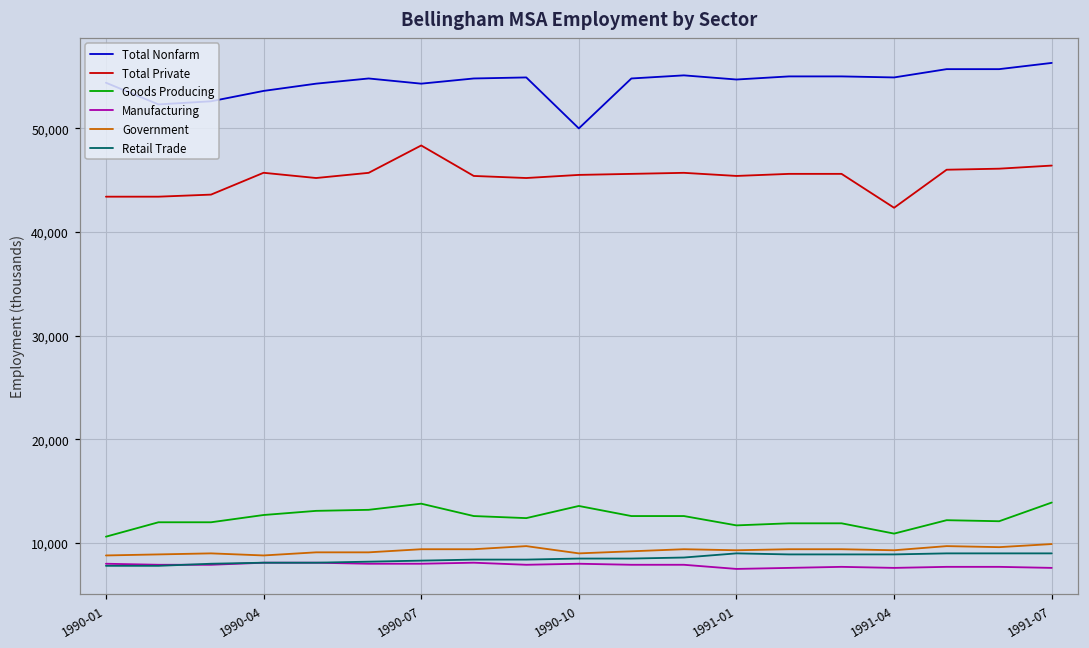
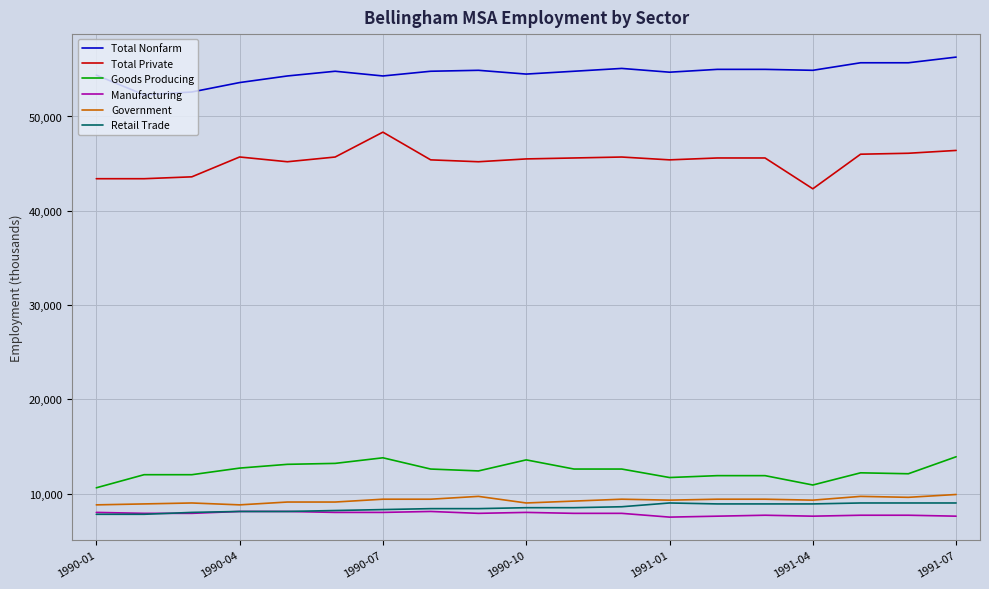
  {
    "Total Nonfarm": {
      "1990-04": "54,000",
      "1990-07": "54,000",
-     "1990-10": "50,000",
+     "1990-10": "55,000",
      "1991-01": "55,000",
      "1991-04": "55,000",
      "1991-07": "56,000"
    },
    "Total Private": {
      "1990-01": "43,000",
      "1990-04": "46,000",
      "1990-07": "48,000",
      "1990-10": "46,000",
      "1991-01": "45,000",
      "1991-04": "42,000",
      "1991-07": "46,000"
    },
    "Goods Producing": {
      "1990-01": "11,000",
      "1990-04": "13,000",
      "1990-07": "14,000",
      "1990-10": "14,000",
      "1991-01": "12,000",
      "1991-04": "11,000",
      "1991-07": "14,000"
    },
    "Manufacturing": {
      "1990-07": "8,000",
      "1990-10": "8,000",
      "1991-01": "8,000",
      "1991-04": "8,000",
      "1991-07": "8,000"
    },
    "Government": {
      "1990-01": "9,000",
      "1990-04": "9,000",
      "1990-07": "9,000",
      "1990-10": "9,000",
      "1991-01": "9,000",
      "1991-04": "9,000",
      "1991-07": "10,000"
    },
    "Retail Trade": {
      "1990-07": "8,000",
      "1990-10": "9,000",
      "1991-01": "9,000",
      "1991-04": "9,000",
      "1991-07": "9,000"
    }
  }
